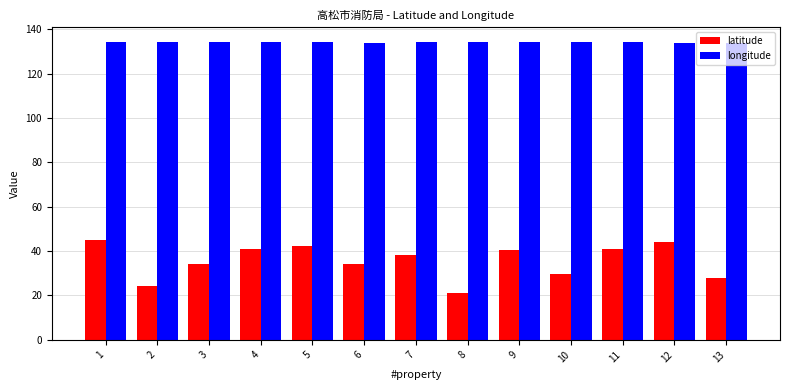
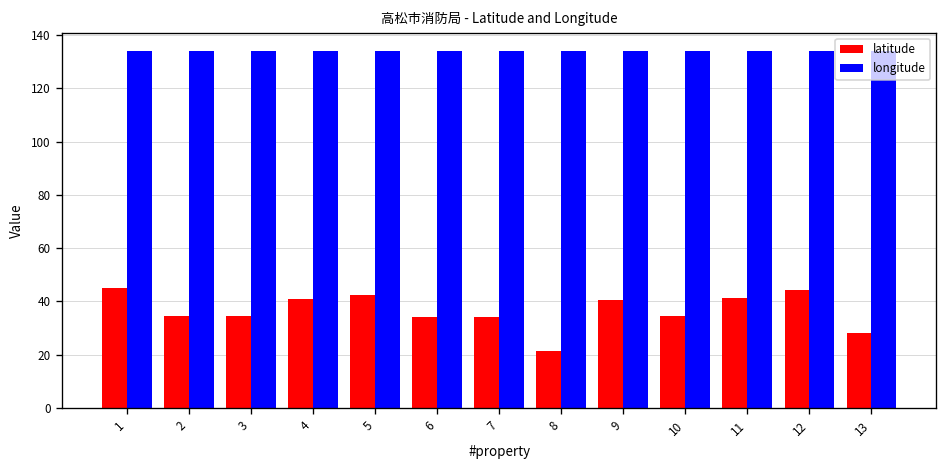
  {
    "latitude": {
      "1": 45,
-     "2": 24,
+     "2": 34,
      "3": 34,
      "4": 41,
      "5": 42,
      "6": 34,
-     "7": 38,
+     "7": 34,
      "8": 21,
      "9": 41,
-     "10": 30,
+     "10": 34,
      "11": 41,
      "12": 44,
      "13": 28
    },
    "longitude": {
      "1": 134,
      "2": 134,
      "3": 134,
      "4": 134,
      "5": 134,
      "6": 134,
      "7": 134,
      "8": 134,
      "9": 134,
      "10": 134,
      "11": 134,
      "12": 134
    }
  }
